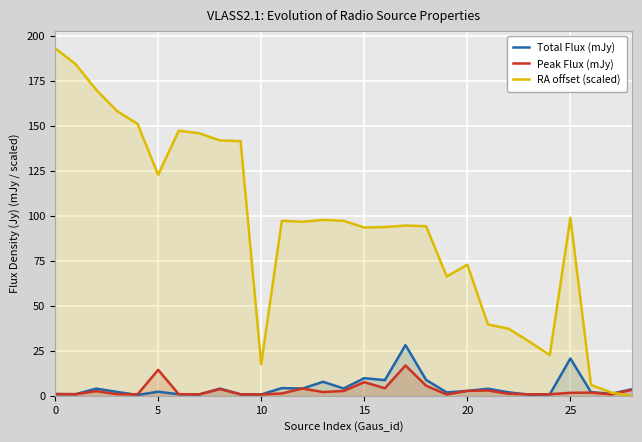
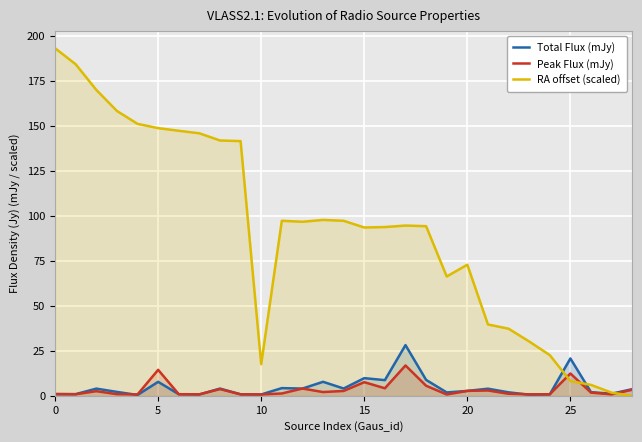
  {
    "Total Flux (mJy)": {
-     "5": 2,
+     "5": 8,
      "15": 10,
      "25": 21
    },
    "Peak Flux (mJy)": {
      "5": 14,
      "15": 8,
-     "25": 2
+     "25": 12
    },
    "RA offset (scaled)": {
      "0": 193,
-     "5": 123,
+     "5": 149,
      "10": 18,
      "15": 94,
      "20": 73,
-     "25": 99
+     "25": 8
    }
  }
